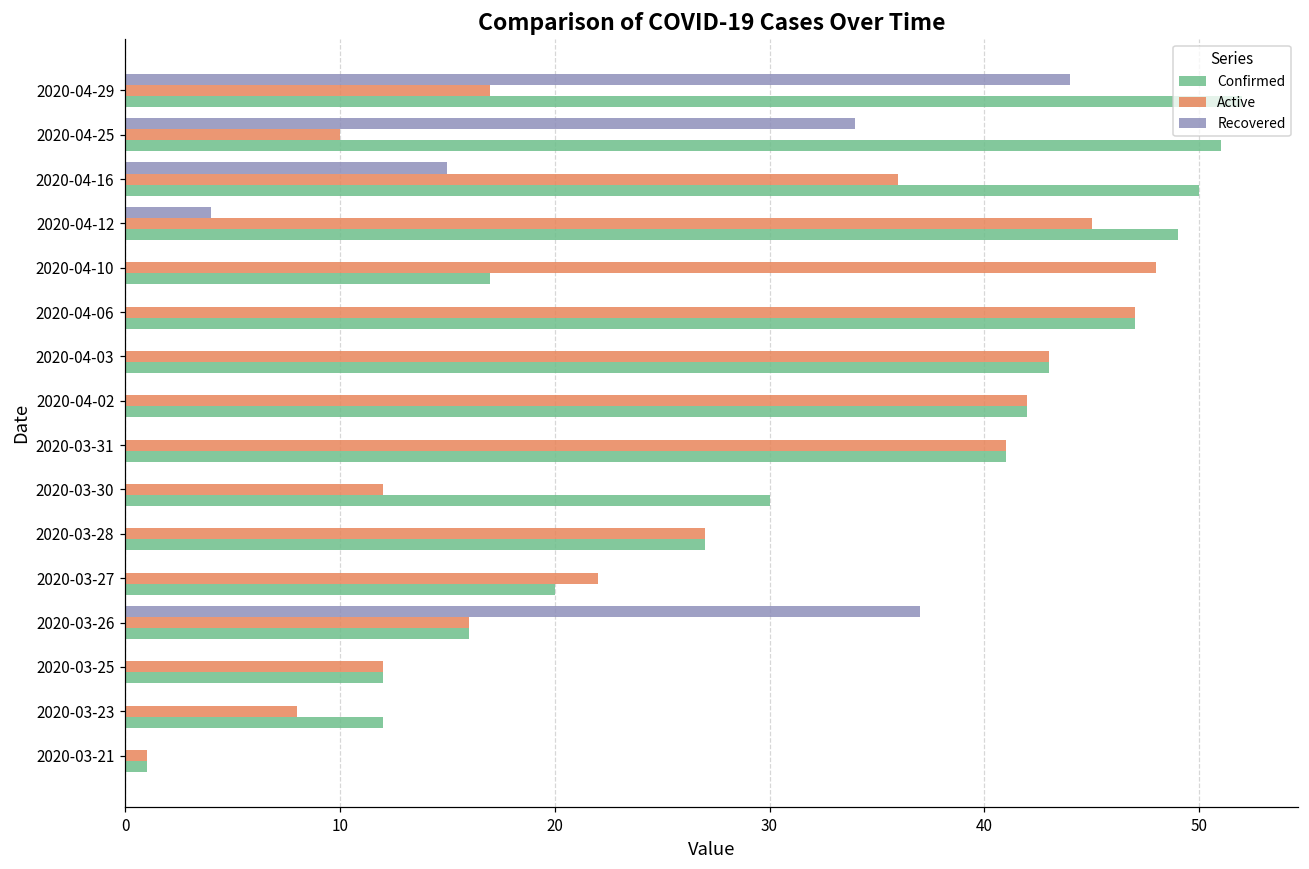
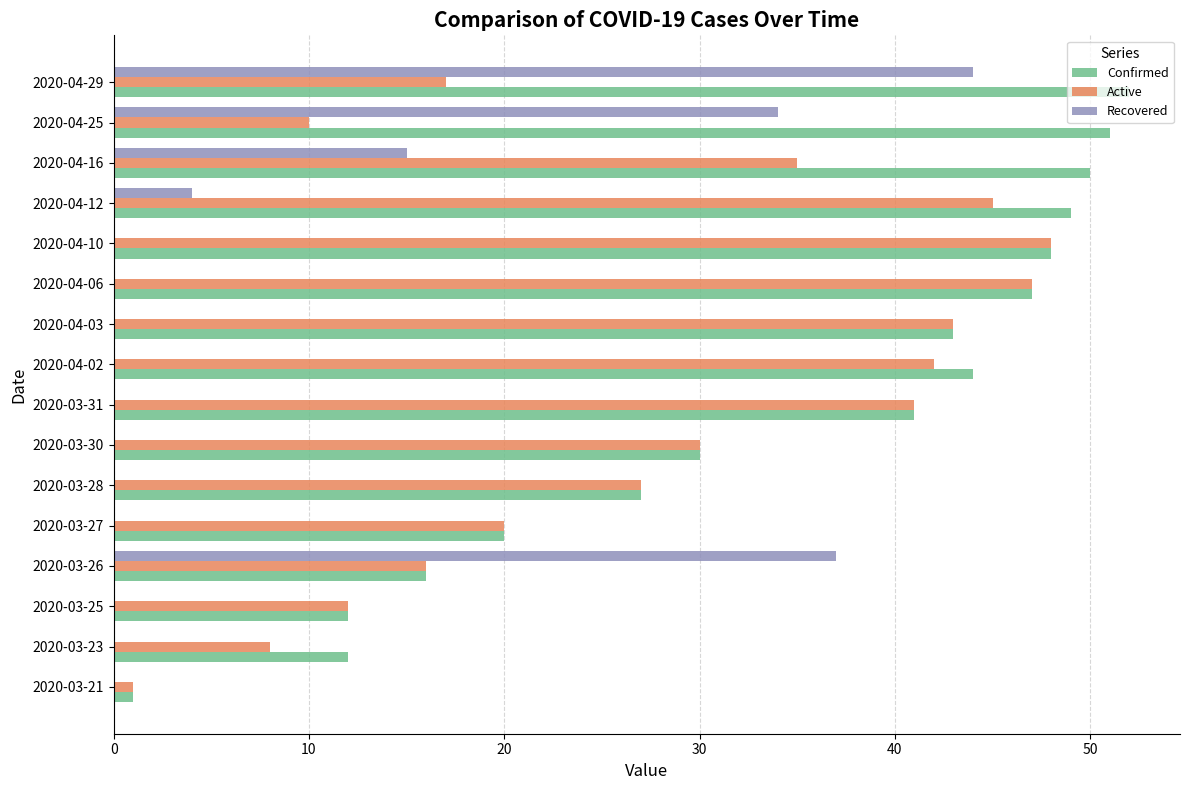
  {
    "Confirmed": {
      "2020-04-25": 51,
      "2020-04-16": 50,
      "2020-04-12": 49,
-     "2020-04-10": 17,
+     "2020-04-10": 48,
      "2020-04-06": 47,
      "2020-04-03": 43,
-     "2020-04-02": 42,
+     "2020-04-02": 44,
      "2020-03-31": 41,
      "2020-03-30": 30,
      "2020-03-28": 27,
      "2020-03-27": 20,
      "2020-03-26": 16,
      "2020-03-25": 12,
      "2020-03-23": 12,
      "2020-03-21": 1
    },
    "Active": {
      "2020-04-29": 17,
      "2020-04-25": 10,
-     "2020-04-16": 36,
+     "2020-04-16": 35,
      "2020-04-12": 45,
      "2020-04-10": 48,
      "2020-04-06": 47,
      "2020-04-03": 43,
      "2020-04-02": 42,
      "2020-03-31": 41,
-     "2020-03-30": 12,
+     "2020-03-30": 30,
      "2020-03-28": 27,
-     "2020-03-27": 22,
+     "2020-03-27": 20,
      "2020-03-26": 16,
      "2020-03-25": 12,
      "2020-03-23": 8,
      "2020-03-21": 1
    },
    "Recovered": {
      "2020-04-29": 44,
      "2020-04-25": 34,
      "2020-04-16": 15,
      "2020-04-12": 4,
      "2020-04-10": 0,
      "2020-04-06": 0,
      "2020-04-03": 0,
      "2020-04-02": 0,
      "2020-03-31": 0,
      "2020-03-30": 0,
      "2020-03-28": 0,
      "2020-03-27": 0,
      "2020-03-26": 37,
      "2020-03-25": 0,
      "2020-03-23": 0,
      "2020-03-21": 0
    }
  }
